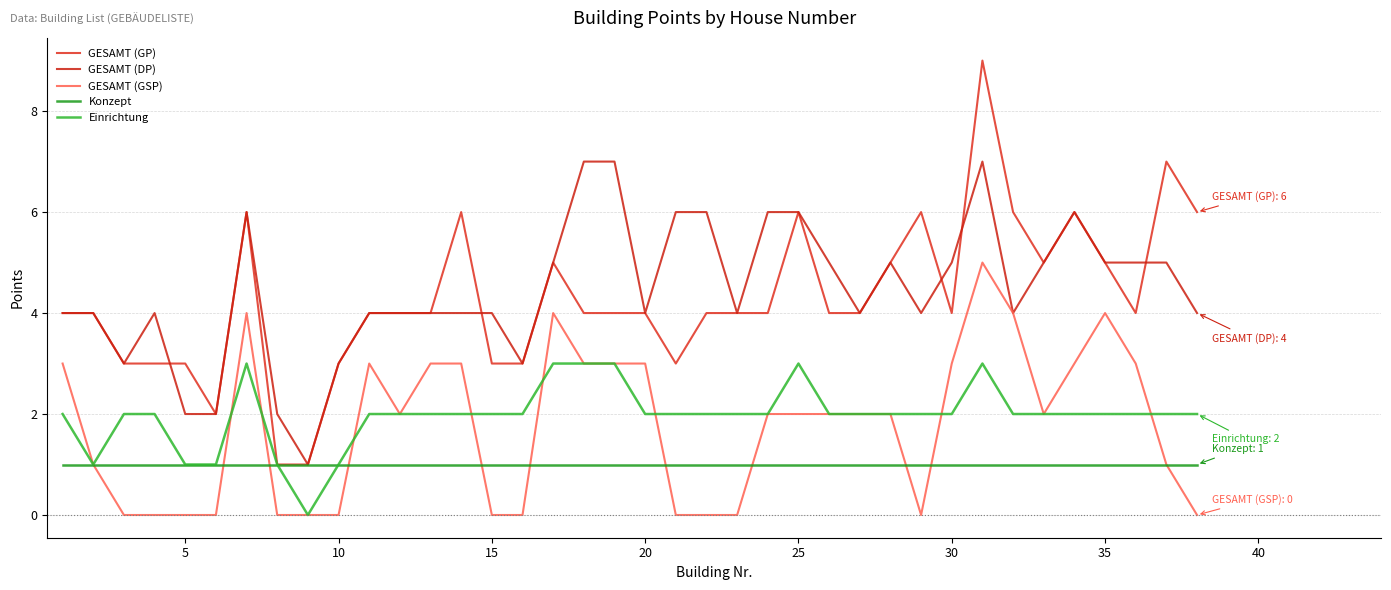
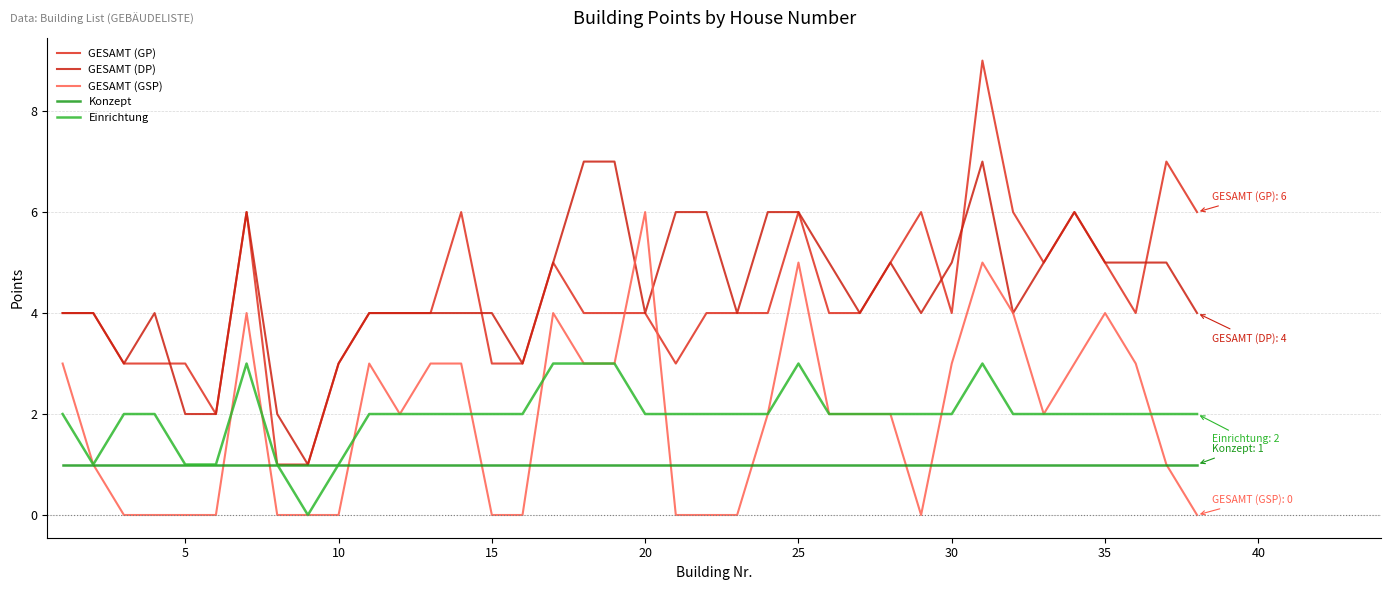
  {
    "GESAMT (GSP)": {
      "5": 0,
      "10": 0,
      "15": 0,
-     "20": 3,
-     "25": 2,
+     "20": 6,
+     "25": 5,
      "30": 3,
      "35": 4
    }
  }
